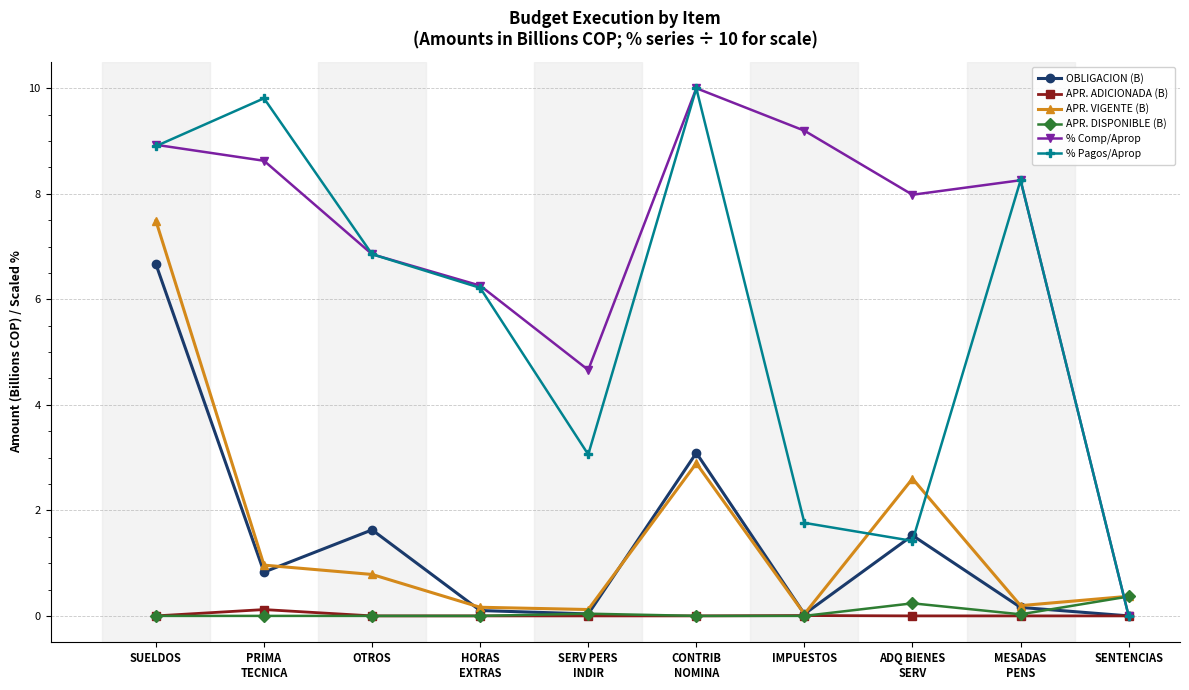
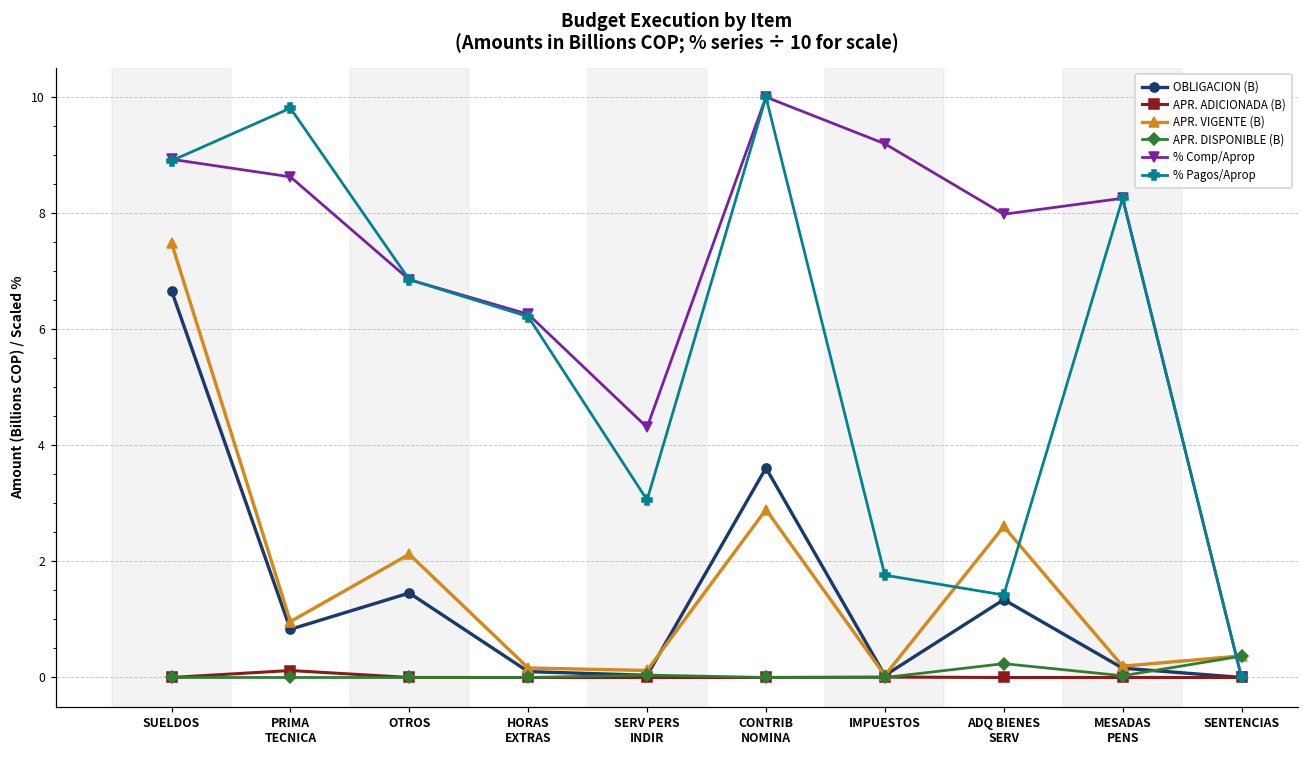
  {
    "OBLIGACION (B)": {
      "SUELDOS": 6.7,
      "PRIMA TECNICA": 0.8,
-     "OTROS": 1.6,
+     "OTROS": 1.5,
      "HORAS EXTRAS": 0.1,
-     "CONTRIB NOMINA": 3.1,
-     "ADQ BIENES SERV": 1.5
+     "CONTRIB NOMINA": 3.6,
+     "ADQ BIENES SERV": 1.3
    },
    "APR. ADICIONADA (B)": {
      "PRIMA TECNICA": 0.1,
      "ADQ BIENES SERV": 0.0
    },
    "APR. VIGENTE (B)": {
      "SUELDOS": 7.5,
      "PRIMA TECNICA": 1.0,
-     "OTROS": 0.8,
+     "OTROS": 2.1,
      "HORAS EXTRAS": 0.2,
      "SERV PERS INDIR": 0.1,
      "CONTRIB NOMINA": 2.9,
      "ADQ BIENES SERV": 2.6
    },
    "APR. DISPONIBLE (B)": {
      "PRIMA TECNICA": 0.0,
      "ADQ BIENES SERV": 0.2
    },
    "% Comp/Aprop": {
      "PRIMA TECNICA": 8.6,
-     "SERV PERS INDIR": 4.7,
+     "SERV PERS INDIR": 4.3,
      "IMPUESTOS": 9.2,
      "ADQ BIENES SERV": 8.0
    },
    "% Pagos/Aprop": {
      "PRIMA TECNICA": 9.8,
      "SERV PERS INDIR": 3.1,
      "IMPUESTOS": 1.8,
      "ADQ BIENES SERV": 1.4
    }
  }
